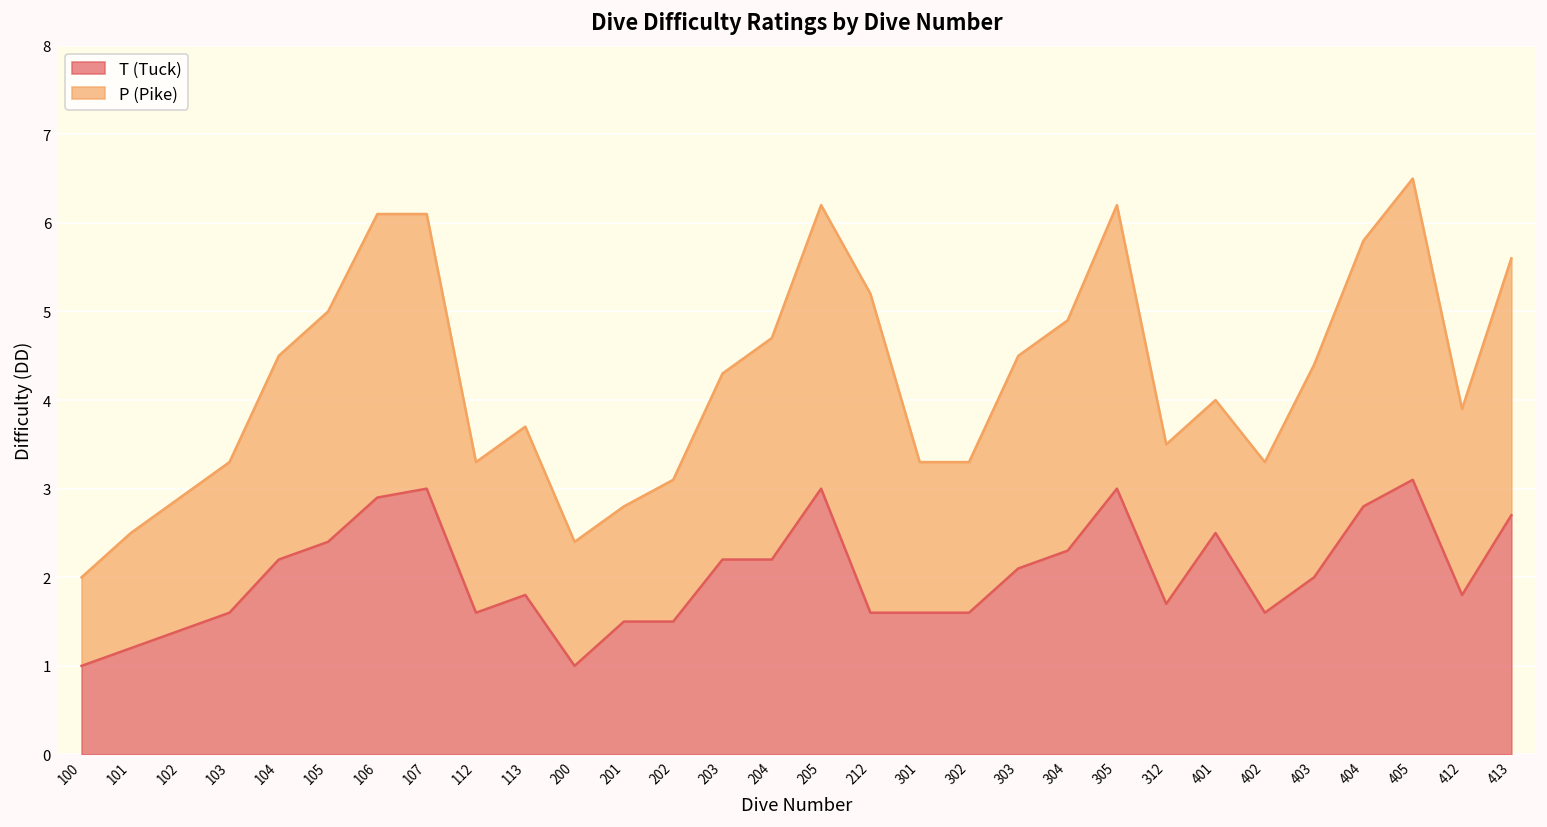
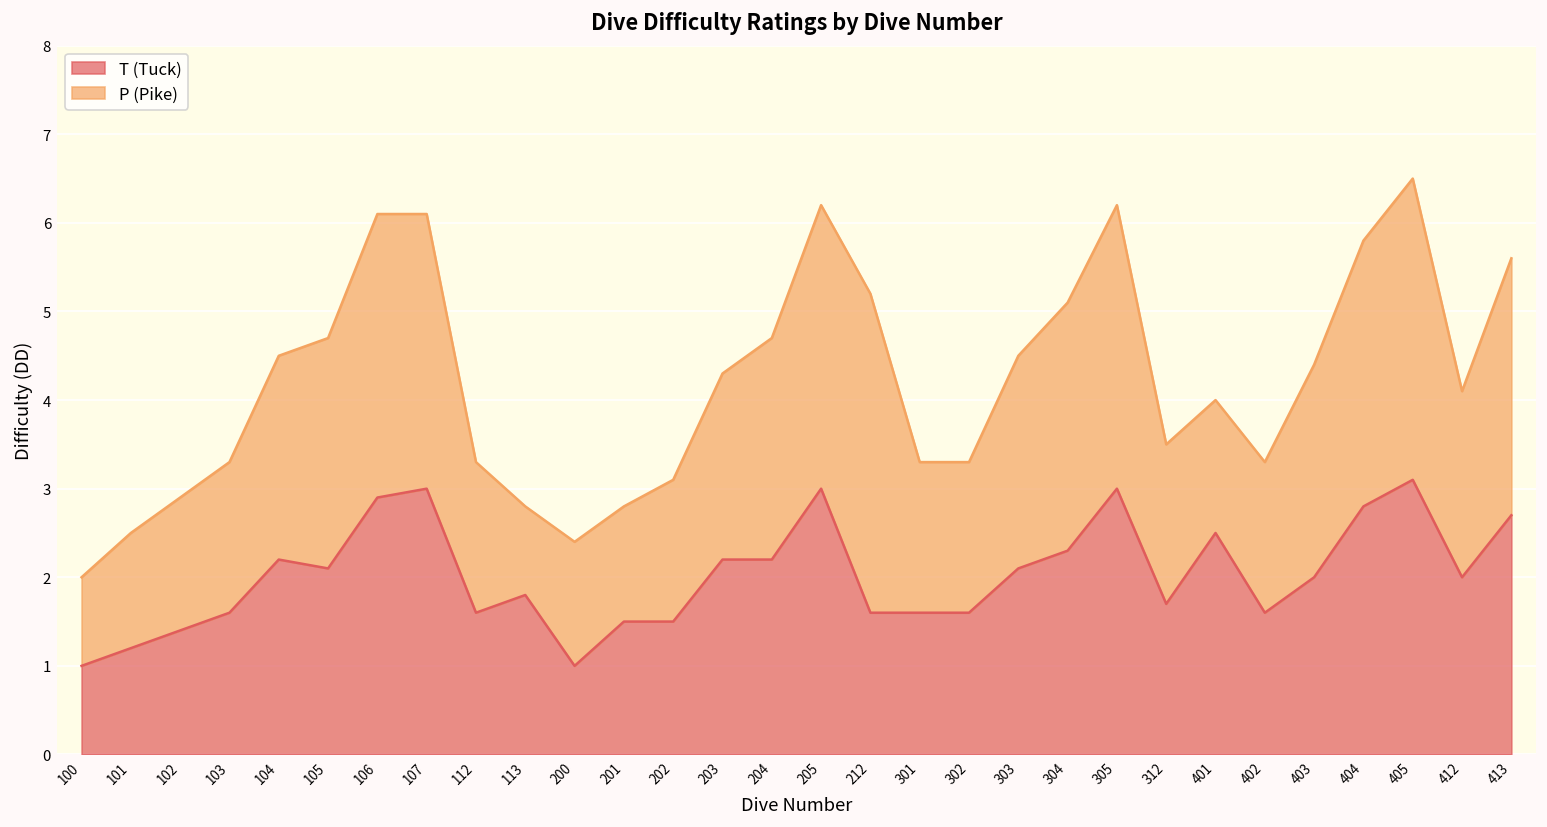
  {
    "T (Tuck)": {
      "100": 1.0,
      "101": 1.2,
      "102": 1.4,
      "103": 1.6,
      "104": 2.2,
-     "105": 2.4,
+     "105": 2.1,
      "106": 2.9,
      "107": 3.0,
      "112": 1.6,
      "113": 1.8,
      "200": 1.0,
      "201": 1.5,
      "202": 1.5,
      "203": 2.2,
      "204": 2.2,
      "205": 3.0,
      "212": 1.6,
      "301": 1.6,
      "302": 1.6,
      "303": 2.1,
      "304": 2.3,
      "305": 3.0,
      "312": 1.7,
      "401": 2.5,
      "402": 1.6,
      "403": 2.0,
      "404": 2.8,
      "405": 3.1,
-     "412": 1.8,
+     "412": 2.0,
      "413": 2.7
    },
    "P (Pike)": {
      "100": 1.0,
      "101": 1.3,
      "102": 1.5,
      "103": 1.7,
      "104": 2.3,
      "105": 2.6,
      "106": 3.2,
      "107": 3.1,
      "112": 1.7,
-     "113": 1.9,
+     "113": 1.0,
      "200": 1.4,
      "201": 1.3,
      "202": 1.6,
      "203": 2.1,
      "204": 2.5,
      "205": 3.2,
      "212": 3.6,
      "301": 1.7,
      "302": 1.7,
      "303": 2.4,
-     "304": 2.6,
+     "304": 2.8,
      "305": 3.2,
      "312": 1.8,
      "401": 1.5,
      "402": 1.7,
      "403": 2.4,
      "404": 3.0,
      "405": 3.4,
      "412": 2.1,
      "413": 2.9
    }
  }
